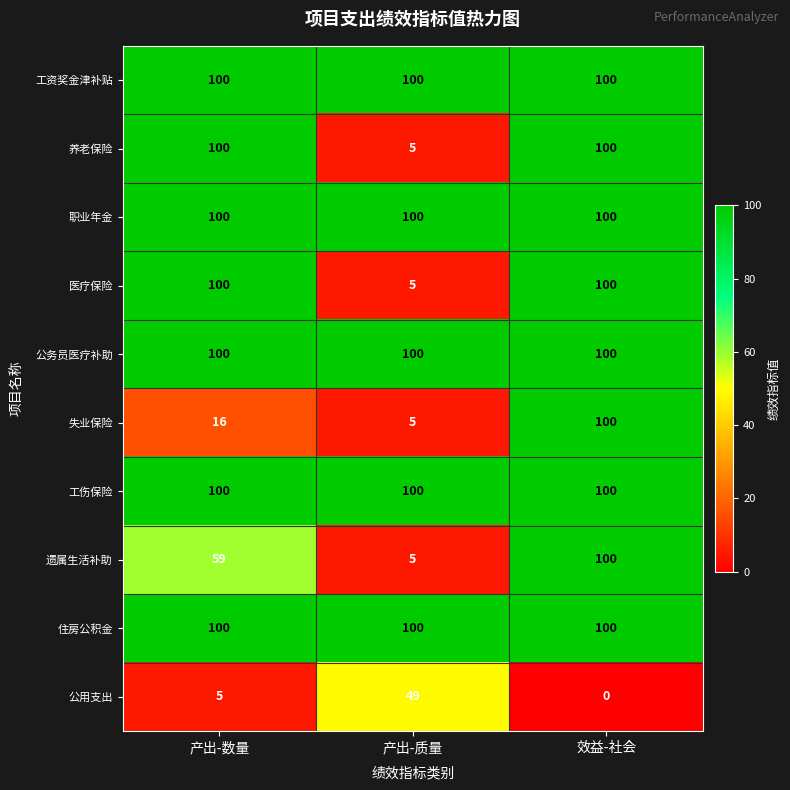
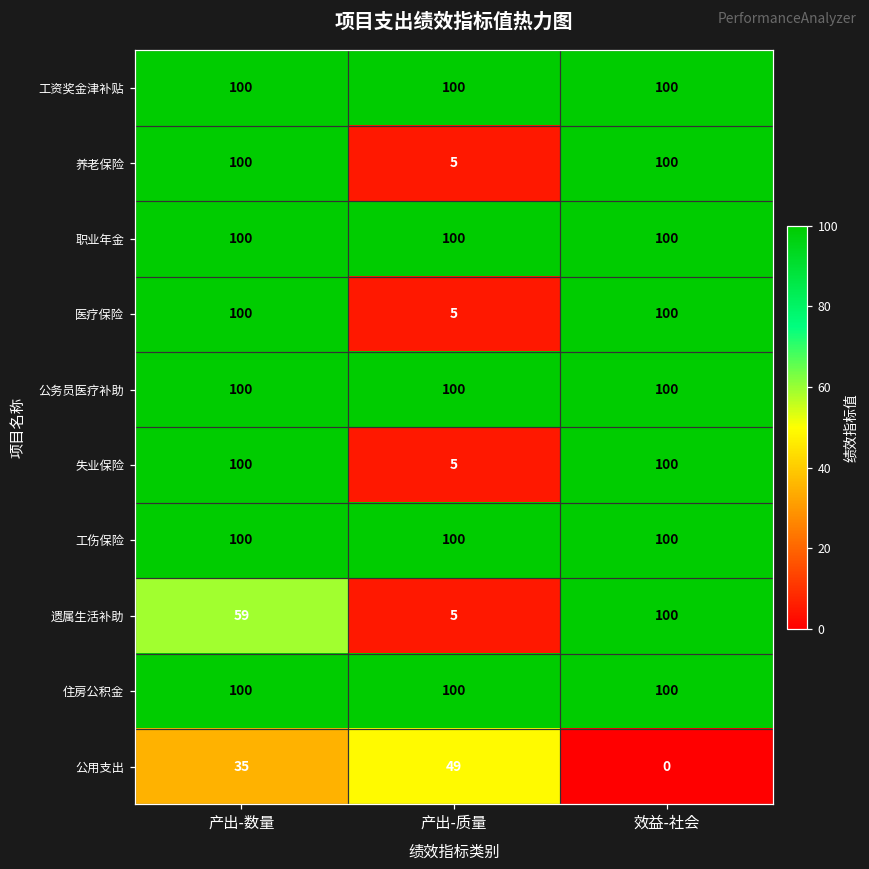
  {
    "工资奖金津补贴": {
      "产出-数量": 100,
      "产出-质量": 100,
      "效益-社会": 100
    },
    "养老保险": {
      "产出-数量": 100,
      "产出-质量": 5,
      "效益-社会": 100
    },
    "职业年金": {
      "产出-数量": 100,
      "产出-质量": 100,
      "效益-社会": 100
    },
    "医疗保险": {
      "产出-数量": 100,
      "产出-质量": 5,
      "效益-社会": 100
    },
    "公务员医疗补助": {
      "产出-数量": 100,
      "产出-质量": 100,
      "效益-社会": 100
    },
    "失业保险": {
-     "产出-数量": 16,
+     "产出-数量": 100,
      "产出-质量": 5,
      "效益-社会": 100
    },
    "工伤保险": {
      "产出-数量": 100,
      "产出-质量": 100,
      "效益-社会": 100
    },
    "遗属生活补助": {
      "产出-数量": 59,
      "产出-质量": 5,
      "效益-社会": 100
    },
    "住房公积金": {
      "产出-数量": 100,
      "产出-质量": 100,
      "效益-社会": 100
    },
    "公用支出": {
-     "产出-数量": 5,
+     "产出-数量": 35,
      "产出-质量": 49,
      "效益-社会": 0
    }
  }
